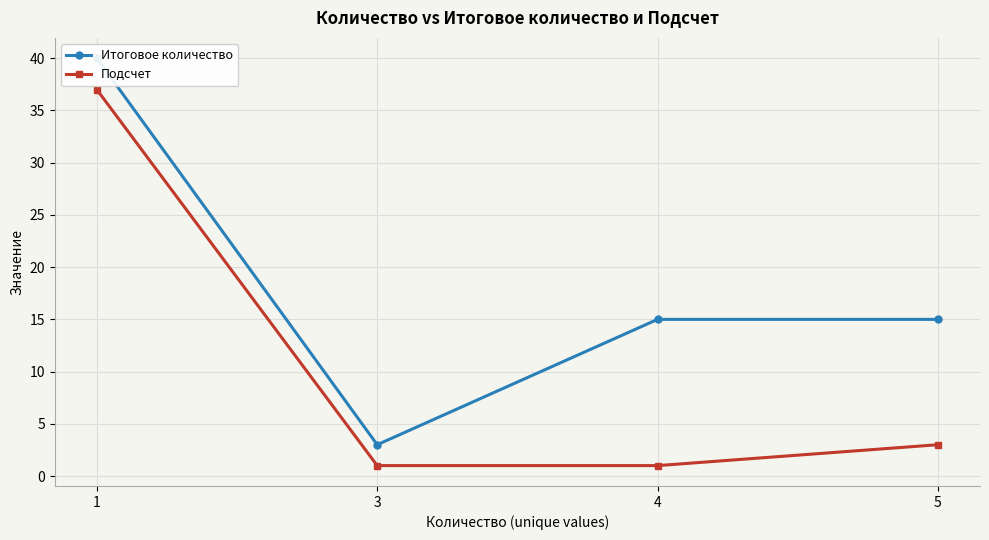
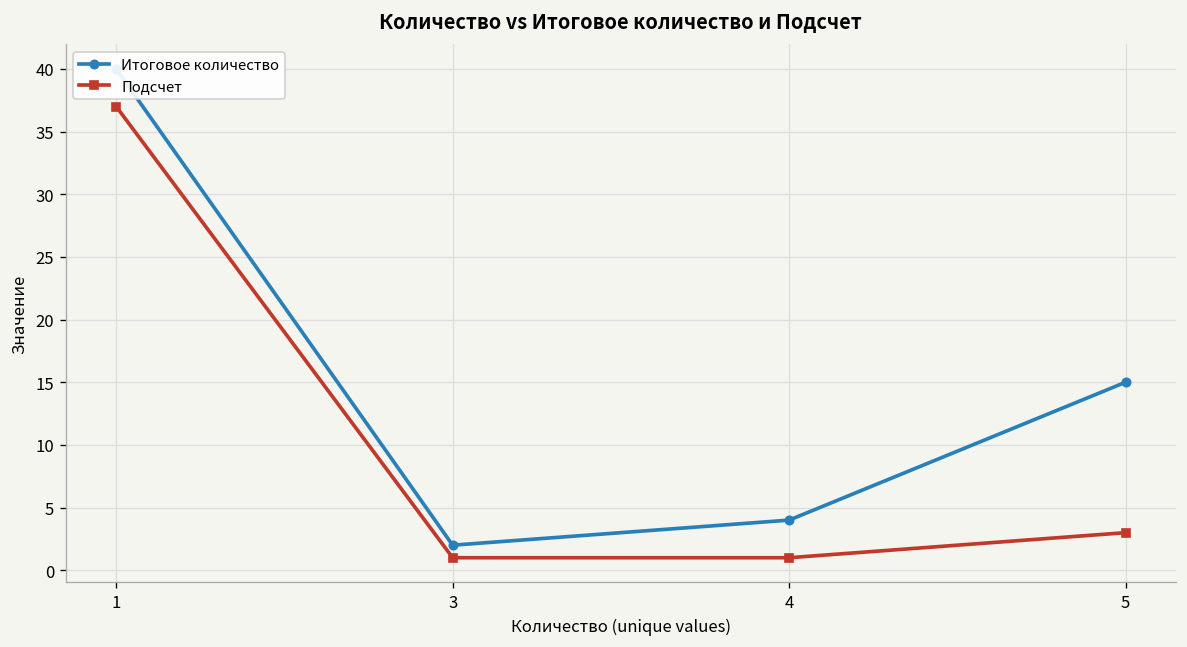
  {
    "Итоговое количество": {
-     "3": 3,
-     "4": 15,
+     "3": 2,
+     "4": 4,
      "5": 15
    },
    "Подсчет": {
      "1": 37,
      "3": 1,
      "4": 1,
      "5": 3
    }
  }
